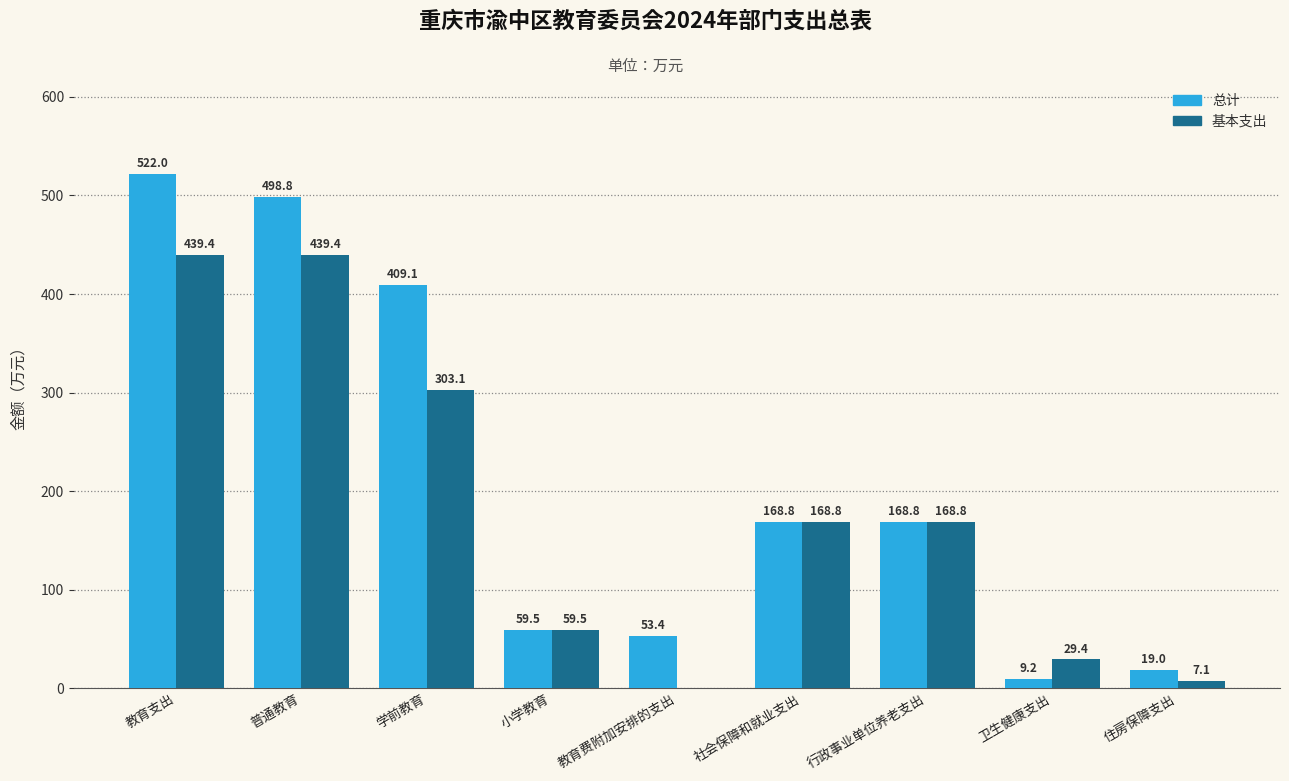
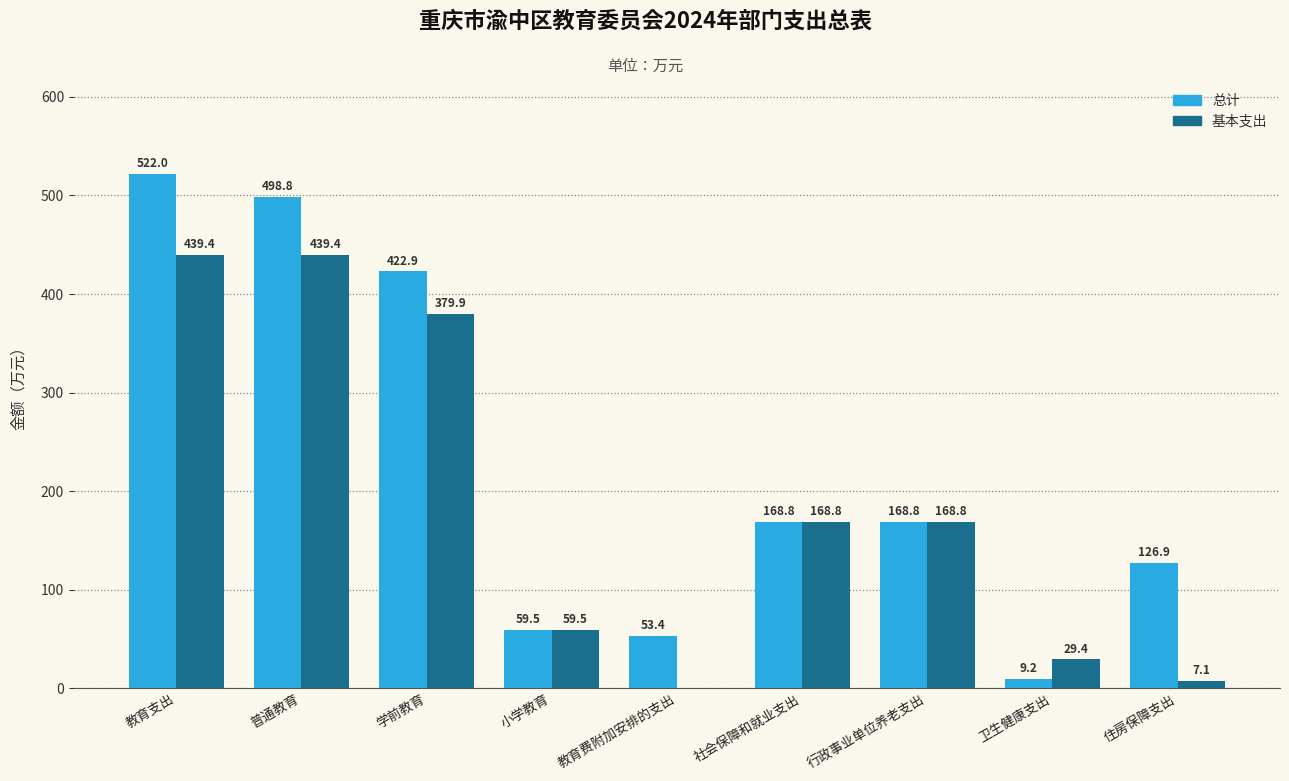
  {
    "总计": {
      "教育支出": 522.0,
      "普通教育": 498.8,
-     "学前教育": 409.1,
+     "学前教育": 422.9,
      "小学教育": 59.5,
      "教育费附加安排的支出": 53.4,
      "社会保障和就业支出": 168.8,
      "行政事业单位养老支出": 168.8,
      "卫生健康支出": 9.2,
-     "住房保障支出": 19.0
+     "住房保障支出": 126.9
    },
    "基本支出": {
      "教育支出": 439.4,
      "普通教育": 439.4,
-     "学前教育": 303.1,
+     "学前教育": 379.9,
      "小学教育": 59.5,
      "社会保障和就业支出": 168.8,
      "行政事业单位养老支出": 168.8,
      "卫生健康支出": 29.4,
      "住房保障支出": 7.1
    }
  }
